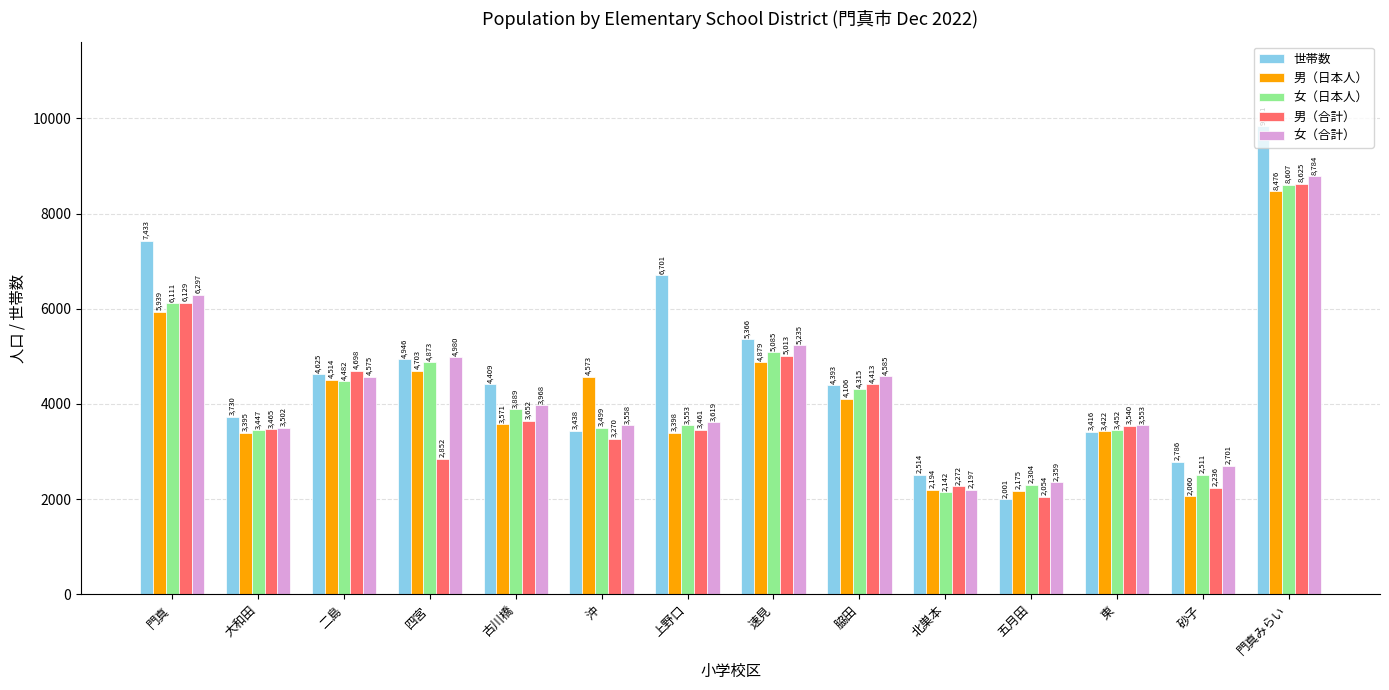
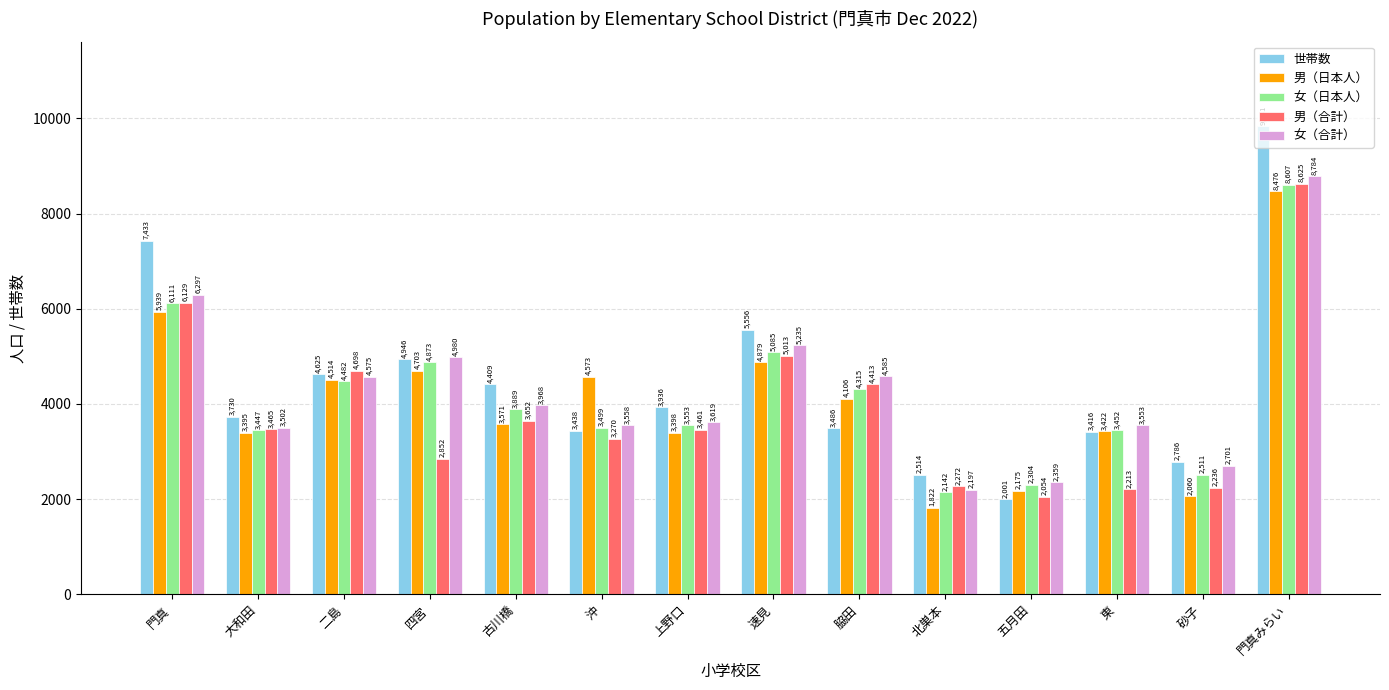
  {
    "世帯数": {
      "門真": "7,433",
      "大和田": "3,730",
      "二島": "4,625",
      "四宮": "4,946",
      "古川橋": "4,409",
      "沖": "3,438",
-     "上野口": "6,701",
-     "速見": "5,366",
-     "脇田": "4,393",
+     "上野口": "3,936",
+     "速見": "5,556",
+     "脇田": "3,486",
      "北巣本": "2,514",
      "五月田": "2,001",
      "東": "3,416",
      "砂子": "2,786"
    },
    "男（日本人）": {
      "門真": "5,939",
      "大和田": "3,395",
      "二島": "4,514",
      "四宮": "4,703",
      "古川橋": "3,571",
      "沖": "4,573",
      "上野口": "3,398",
      "速見": "4,879",
      "脇田": "4,106",
-     "北巣本": "2,194",
+     "北巣本": "1,822",
      "五月田": "2,175",
      "東": "3,422",
      "砂子": "2,060",
      "門真みらい": "8,476"
    },
    "女（日本人）": {
      "門真": "6,111",
      "大和田": "3,447",
      "二島": "4,482",
      "四宮": "4,873",
      "古川橋": "3,889",
      "沖": "3,499",
      "上野口": "3,553",
      "速見": "5,085",
      "脇田": "4,315",
      "北巣本": "2,142",
      "五月田": "2,304",
      "東": "3,452",
      "砂子": "2,511",
      "門真みらい": "8,607"
    },
    "男（合計）": {
      "門真": "6,129",
      "大和田": "3,465",
      "二島": "4,698",
      "四宮": "2,852",
      "古川橋": "3,652",
      "沖": "3,270",
      "上野口": "3,461",
      "速見": "5,013",
      "脇田": "4,413",
      "北巣本": "2,272",
      "五月田": "2,054",
-     "東": "3,540",
+     "東": "2,213",
      "砂子": "2,236",
      "門真みらい": "8,625"
    },
    "女（合計）": {
      "門真": "6,297",
      "大和田": "3,502",
      "二島": "4,575",
      "四宮": "4,980",
      "古川橋": "3,968",
      "沖": "3,558",
      "上野口": "3,619",
      "速見": "5,235",
      "脇田": "4,585",
      "北巣本": "2,197",
      "五月田": "2,359",
      "東": "3,553",
      "砂子": "2,701",
      "門真みらい": "8,784"
    }
  }
